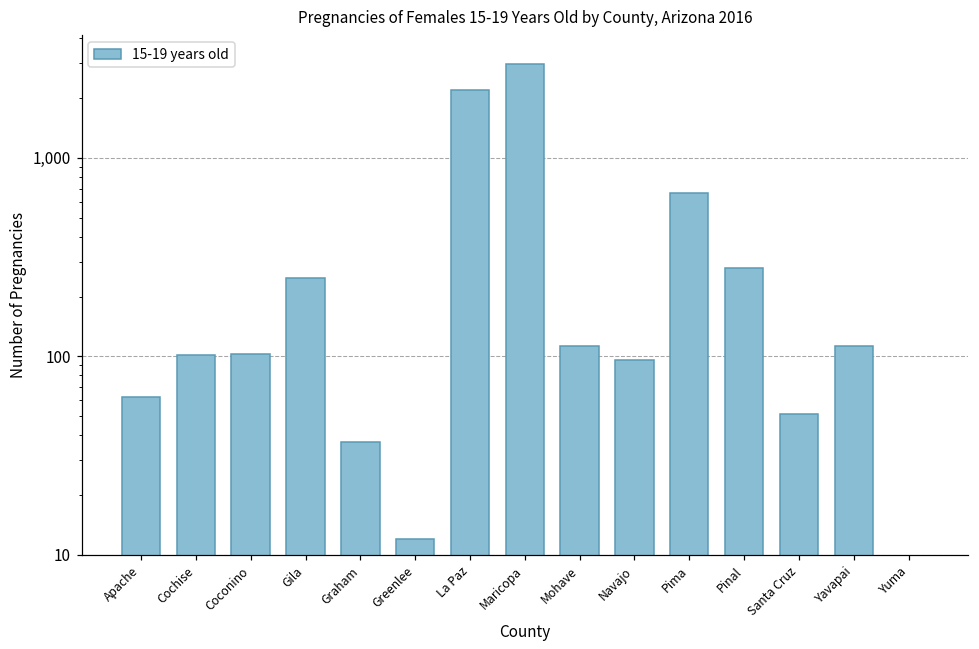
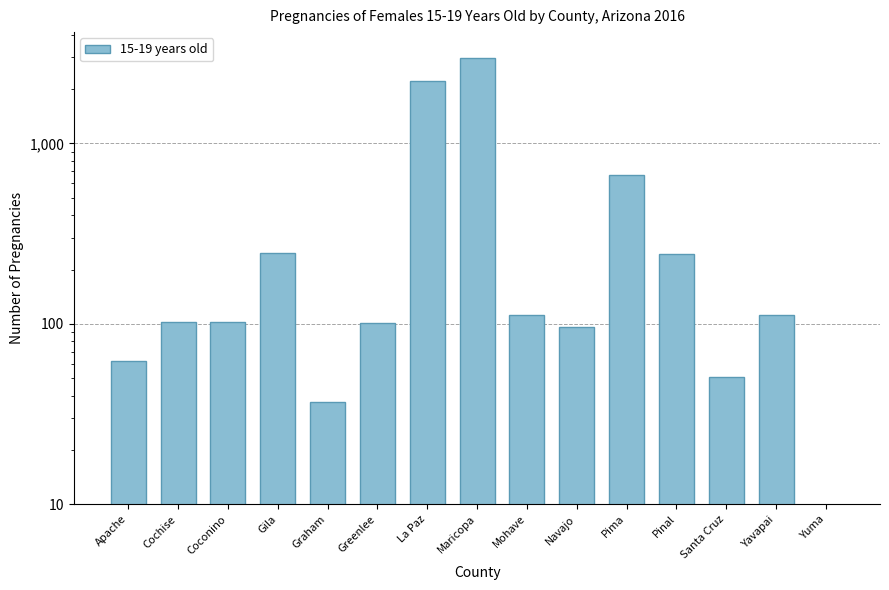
  {
    "Apache": "62",
    "Cochise": "100",
    "Coconino": "100",
    "Gila": "250",
    "Graham": "37",
-   "Greenlee": "12",
+   "Greenlee": "100",
    "La Paz": "2,200",
    "Maricopa": "3,000",
    "Mohave": "110",
    "Navajo": "100",
    "Pima": "670",
-   "Pinal": "280",
+   "Pinal": "240",
    "Santa Cruz": "51",
    "Yavapai": "110"
  }
